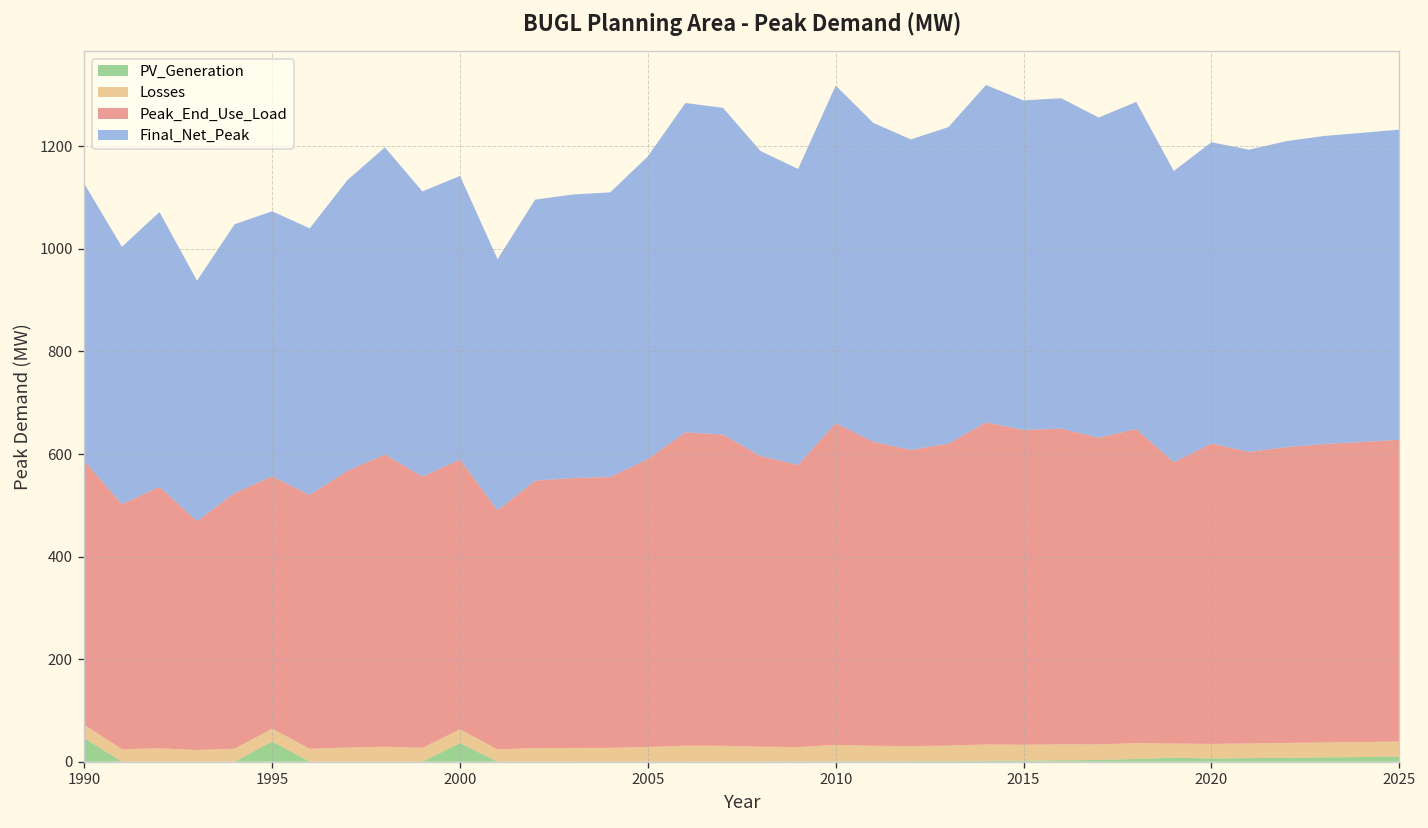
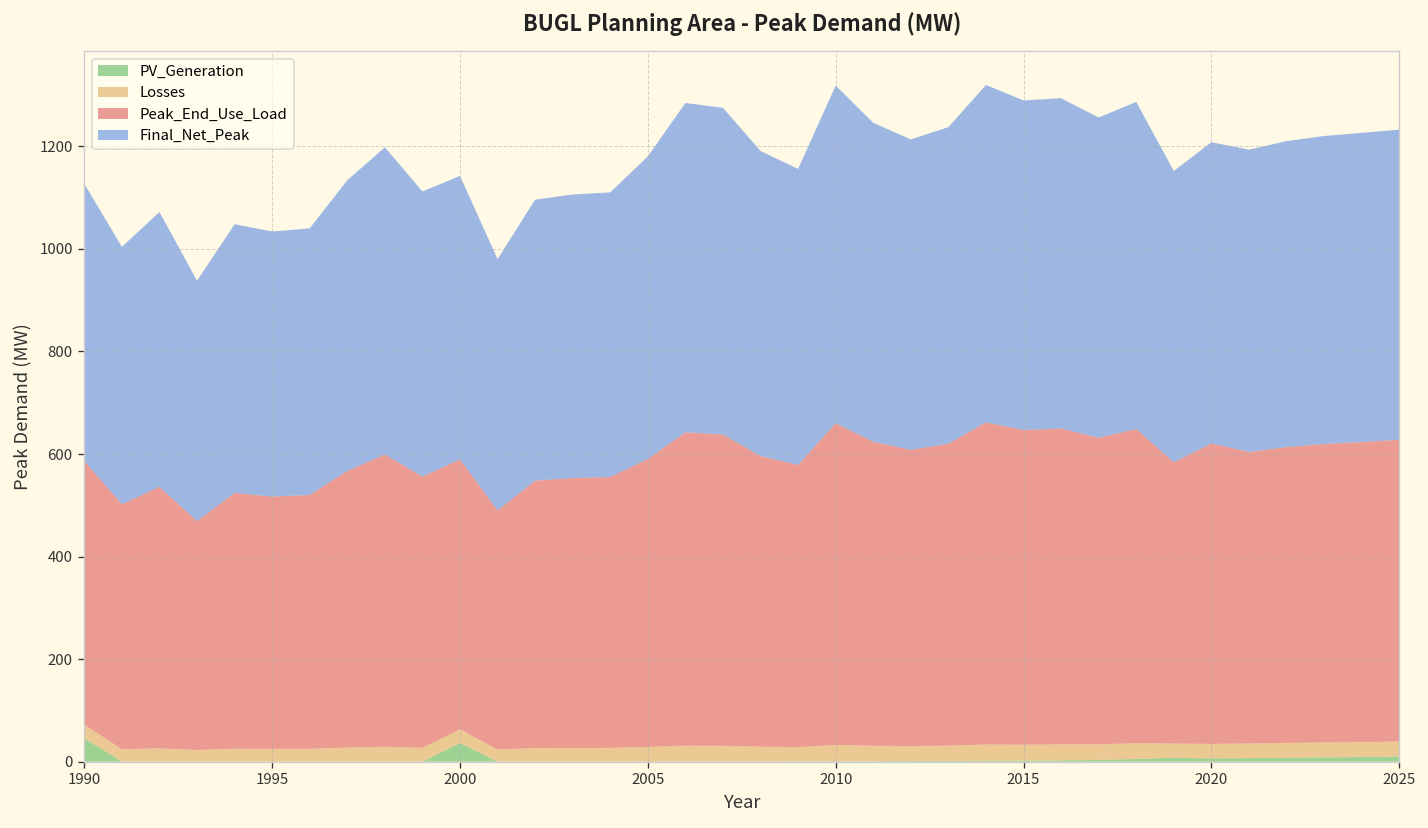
  {
    "PV_Generation": {
      "1990": 50,
-     "1995": 40,
+     "1995": 0,
      "2000": 40,
      "2020": 10,
      "2025": 10
    },
    "Losses": {
      "1990": 30,
      "1995": 30,
      "2000": 30,
      "2005": 30,
      "2010": 30,
      "2015": 30,
      "2020": 30,
      "2025": 30
    },
    "Peak_End_Use_Load": {
      "1990": 510,
      "1995": 490,
      "2000": 530,
      "2005": 560,
      "2010": 630,
      "2015": 610,
      "2020": 590,
      "2025": 590
    },
    "Final_Net_Peak": {
      "1990": 540,
      "1995": 520,
      "2000": 550,
      "2005": 590,
      "2010": 660,
      "2015": 640,
      "2020": 590,
      "2025": 600
    }
  }
